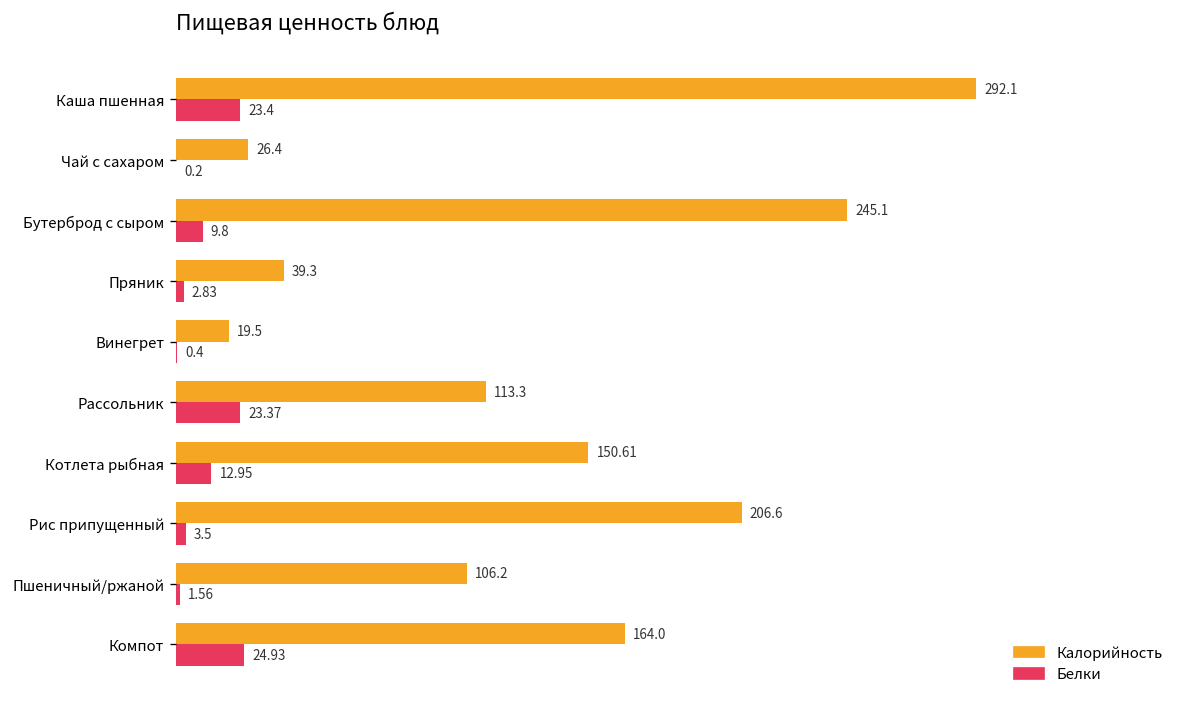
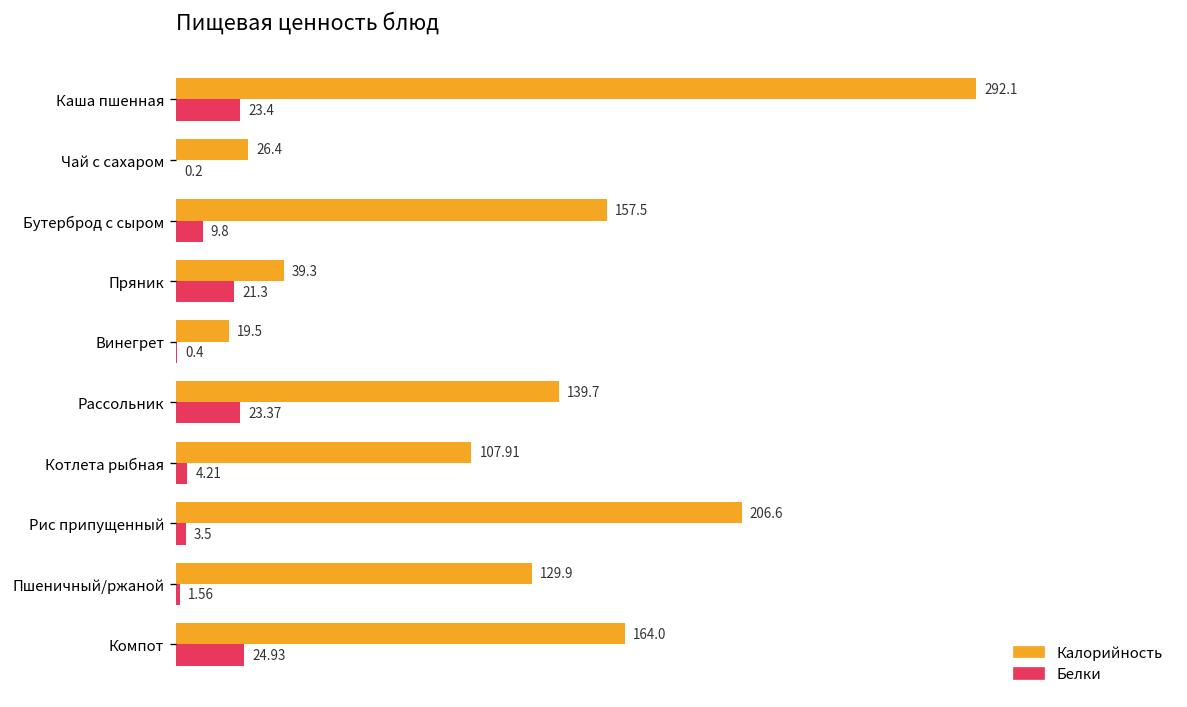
  {
    "Калорийность": {
      "Каша пшенная": 292.1,
      "Чай с сахаром": 26.4,
-     "Бутерброд с сыром": 245.1,
+     "Бутерброд с сыром": 157.5,
      "Пряник": 39.3,
      "Винегрет": 19.5,
-     "Рассольник": 113.3,
-     "Котлета рыбная": 150.61,
+     "Рассольник": 139.7,
+     "Котлета рыбная": 107.91,
      "Рис припущенный": 206.6,
-     "Пшеничный/ржаной": 106.2,
+     "Пшеничный/ржаной": 129.9,
      "Компот": 164.0
    },
    "Белки": {
      "Каша пшенная": 23.4,
      "Чай с сахаром": 0.2,
      "Бутерброд с сыром": 9.8,
-     "Пряник": 2.83,
+     "Пряник": 21.3,
      "Винегрет": 0.4,
      "Рассольник": 23.37,
-     "Котлета рыбная": 12.95,
+     "Котлета рыбная": 4.21,
      "Рис припущенный": 3.5,
      "Пшеничный/ржаной": 1.56,
      "Компот": 24.93
    }
  }
